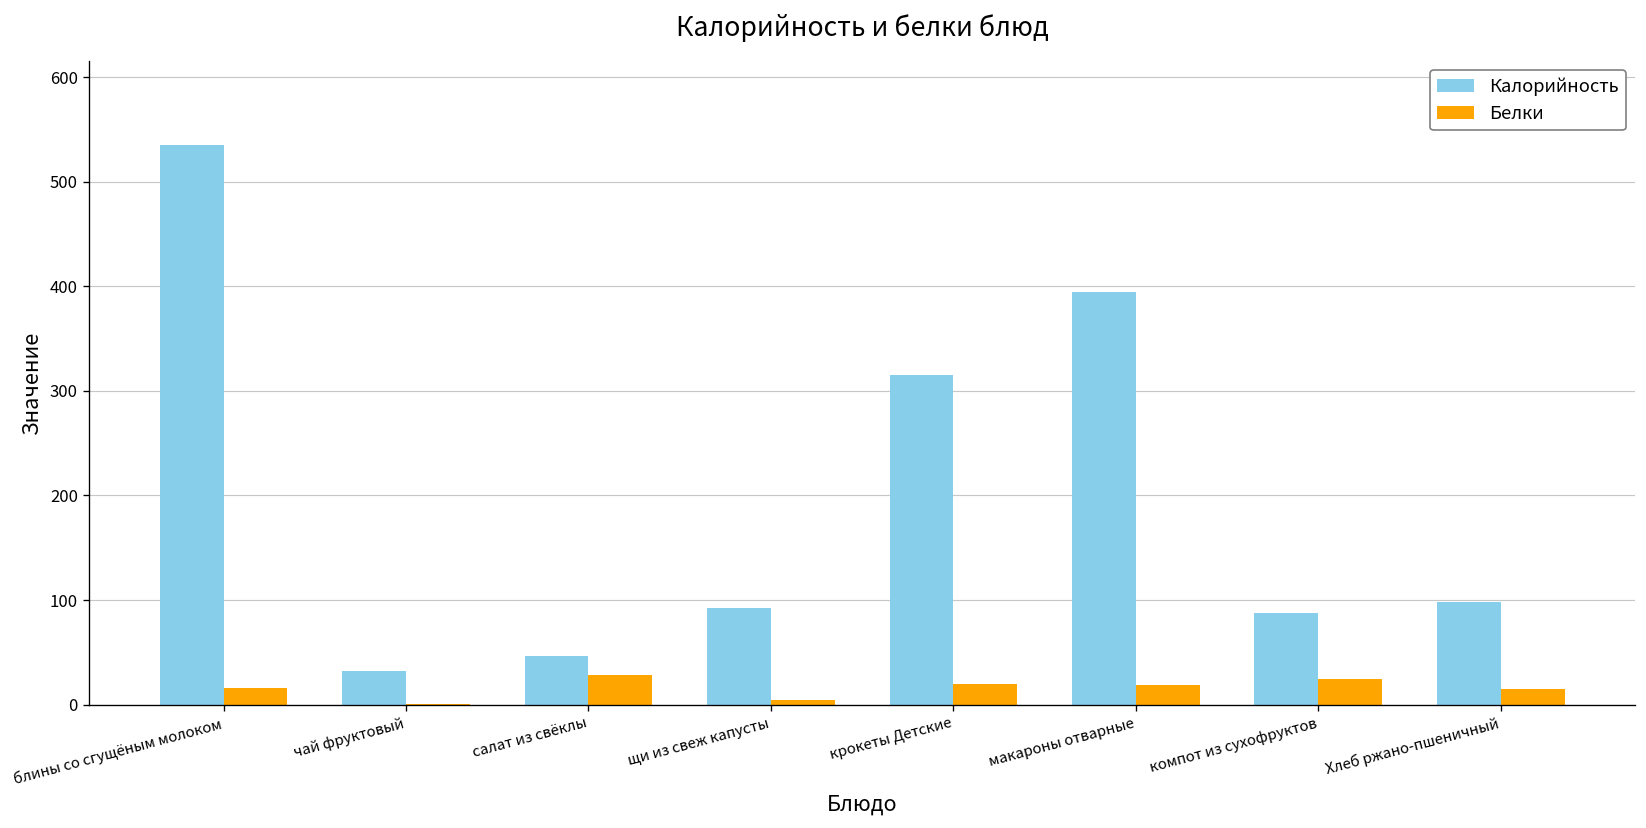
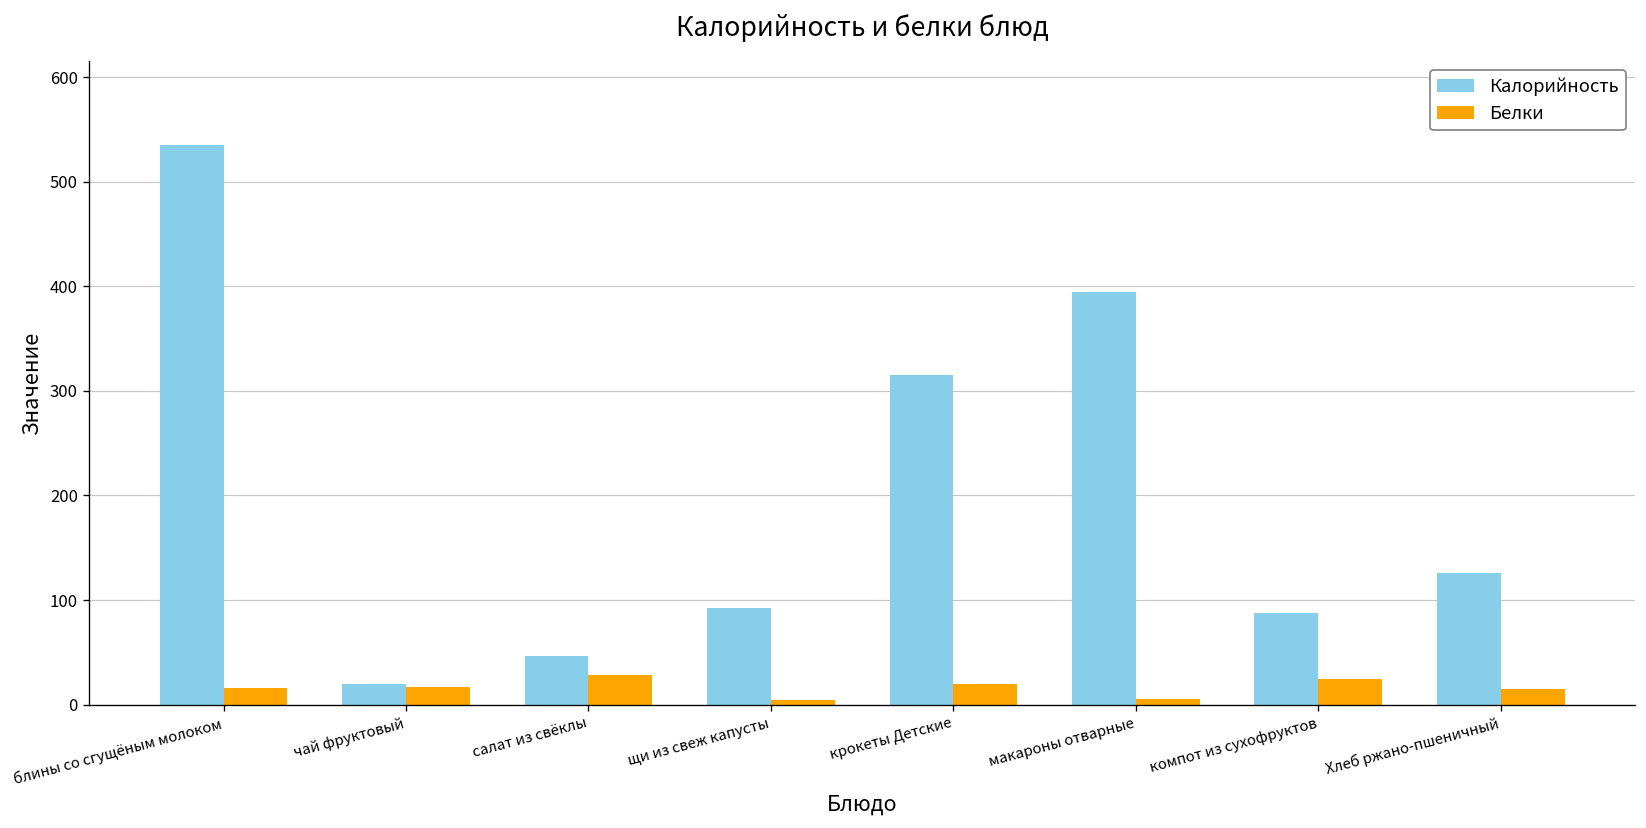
  {
    "Калорийность": {
      "блины со сгущёным молоком": 540,
-     "чай фруктовый": 30,
+     "чай фруктовый": 20,
      "салат из свёклы": 50,
      "щи из свеж капусты": 90,
      "крокеты Детские": 320,
      "макароны отварные": 390,
      "компот из сухофруктов": 90,
-     "Хлеб ржано-пшеничный": 100
+     "Хлеб ржано-пшеничный": 130
    },
    "Белки": {
      "блины со сгущёным молоком": 20,
-     "чай фруктовый": 0,
+     "чай фруктовый": 20,
      "салат из свёклы": 30,
      "щи из свеж капусты": 0,
      "крокеты Детские": 20,
-     "макароны отварные": 20,
+     "макароны отварные": 10,
      "компот из сухофруктов": 20,
      "Хлеб ржано-пшеничный": 20
    }
  }
